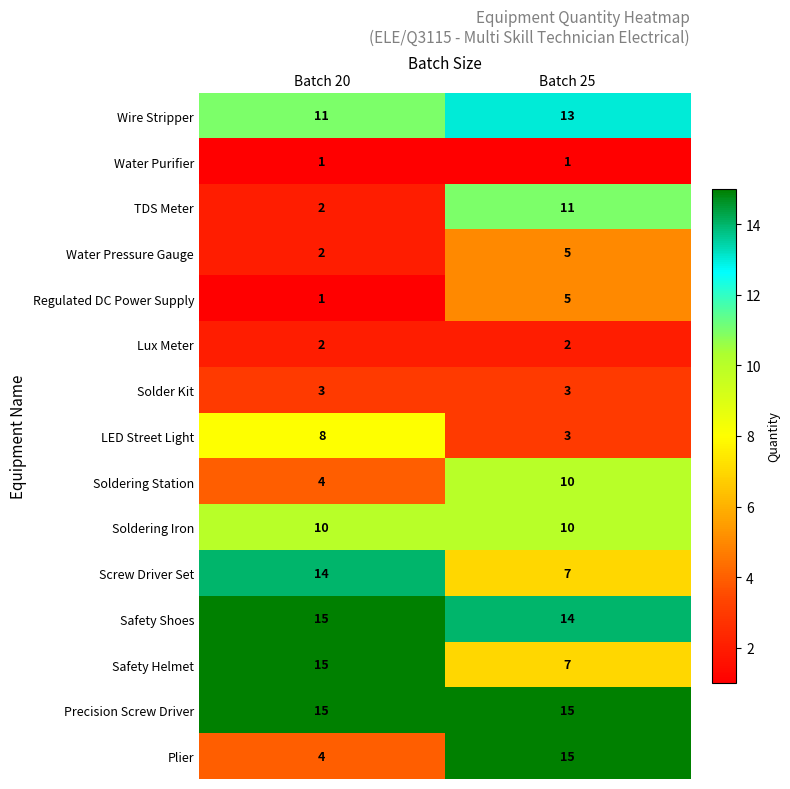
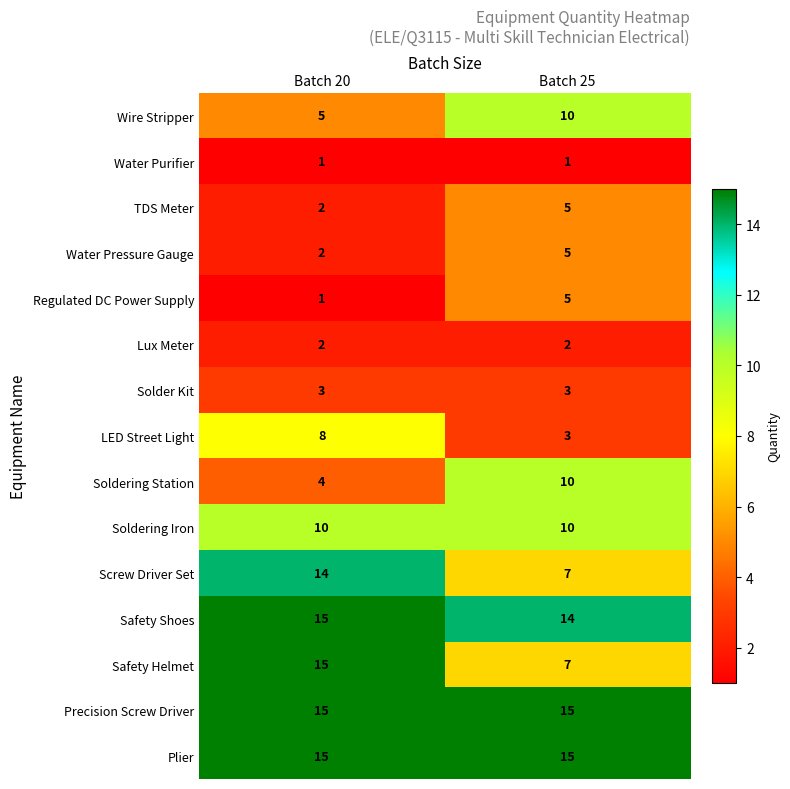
  {
    "Wire Stripper": {
-     "Batch 20": 11,
-     "Batch 25": 13
+     "Batch 20": 5,
+     "Batch 25": 10
    },
    "Water Purifier": {
      "Batch 20": 1,
      "Batch 25": 1
    },
    "TDS Meter": {
      "Batch 20": 2,
-     "Batch 25": 11
+     "Batch 25": 5
    },
    "Water Pressure Gauge": {
      "Batch 20": 2,
      "Batch 25": 5
    },
    "Regulated DC Power Supply": {
      "Batch 20": 1,
      "Batch 25": 5
    },
    "Lux Meter": {
      "Batch 20": 2,
      "Batch 25": 2
    },
    "Solder Kit": {
      "Batch 20": 3,
      "Batch 25": 3
    },
    "LED Street Light": {
      "Batch 20": 8,
      "Batch 25": 3
    },
    "Soldering Station": {
      "Batch 20": 4,
      "Batch 25": 10
    },
    "Soldering Iron": {
      "Batch 20": 10,
      "Batch 25": 10
    },
    "Screw Driver Set": {
      "Batch 20": 14,
      "Batch 25": 7
    },
    "Safety Shoes": {
      "Batch 20": 15,
      "Batch 25": 14
    },
    "Safety Helmet": {
      "Batch 20": 15,
      "Batch 25": 7
    },
    "Precision Screw Driver": {
      "Batch 20": 15,
      "Batch 25": 15
    },
    "Plier": {
-     "Batch 20": 4,
+     "Batch 20": 15,
      "Batch 25": 15
    }
  }
